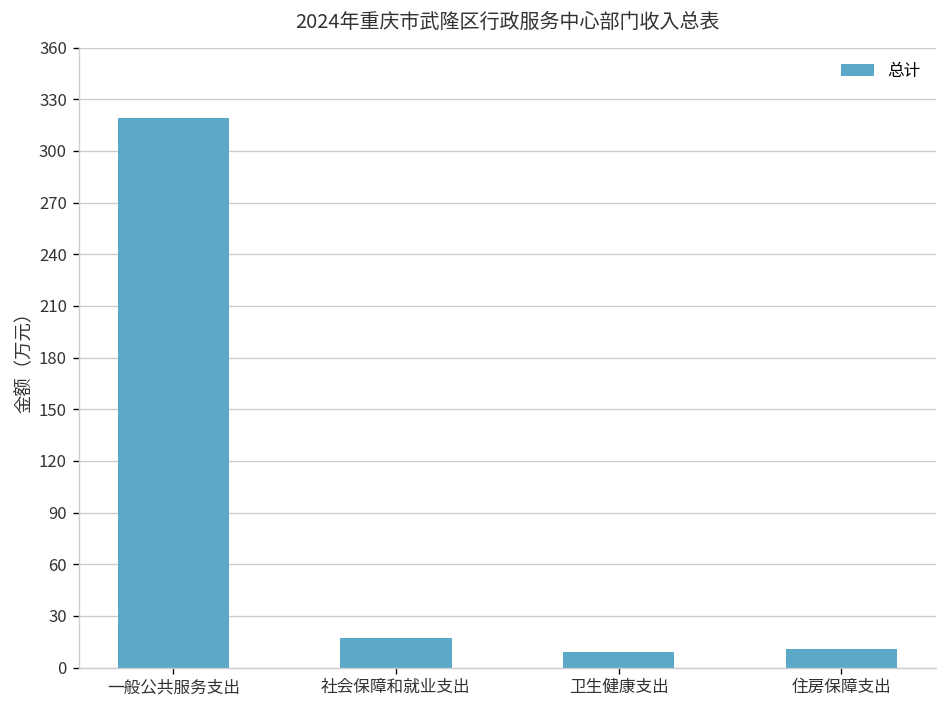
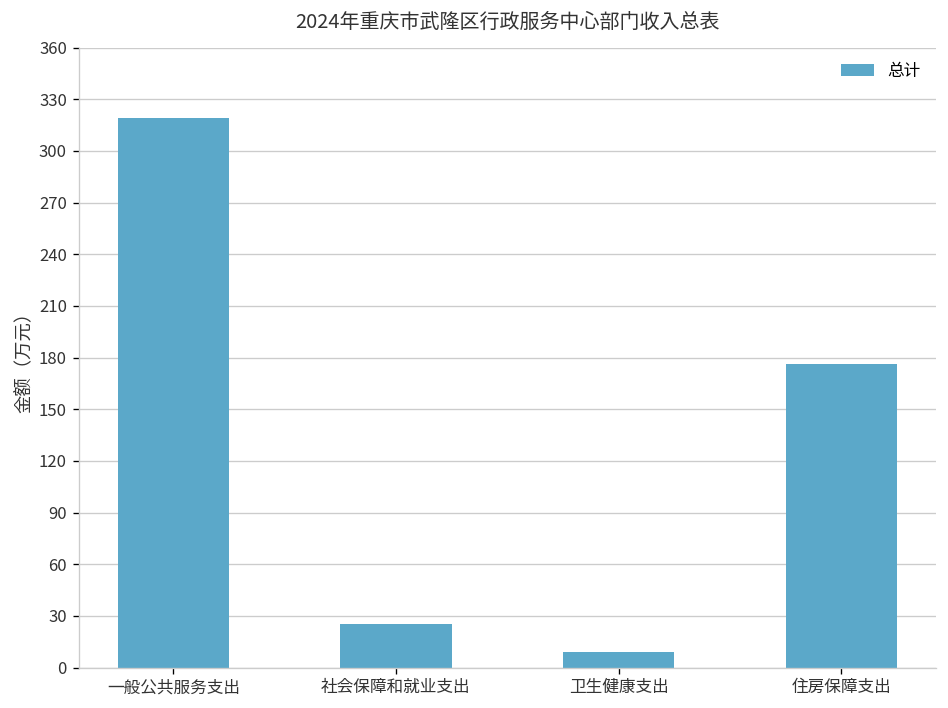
  {
    "一般公共服务支出": 319,
-   "社会保障和就业支出": 17,
+   "社会保障和就业支出": 25,
    "卫生健康支出": 9,
-   "住房保障支出": 11
+   "住房保障支出": 176
  }
